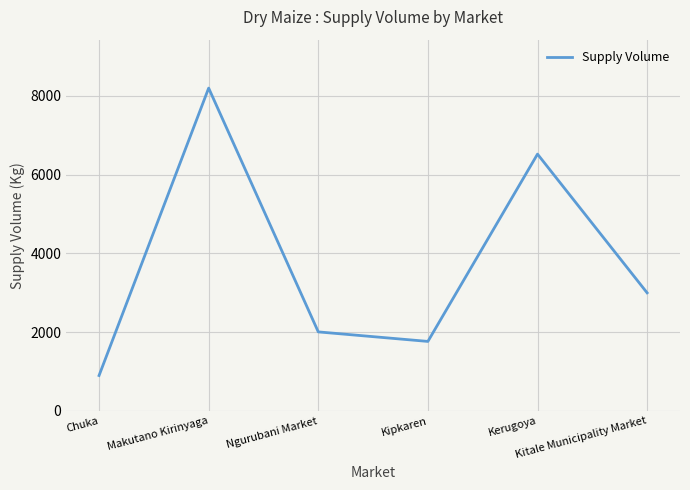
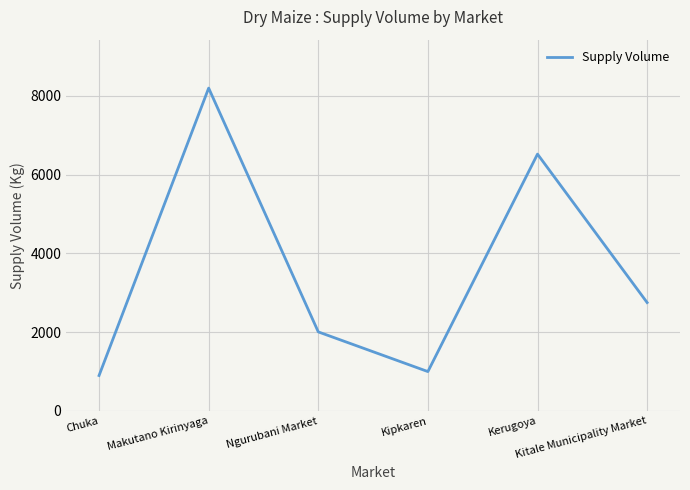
  {
    "Chuka": 900,
    "Makutano Kirinyaga": 8200,
    "Ngurubani Market": 2000,
-   "Kipkaren": 1800,
+   "Kipkaren": 1000,
    "Kerugoya": 6500,
-   "Kitale Municipality Market": 3000
+   "Kitale Municipality Market": 2800
  }
